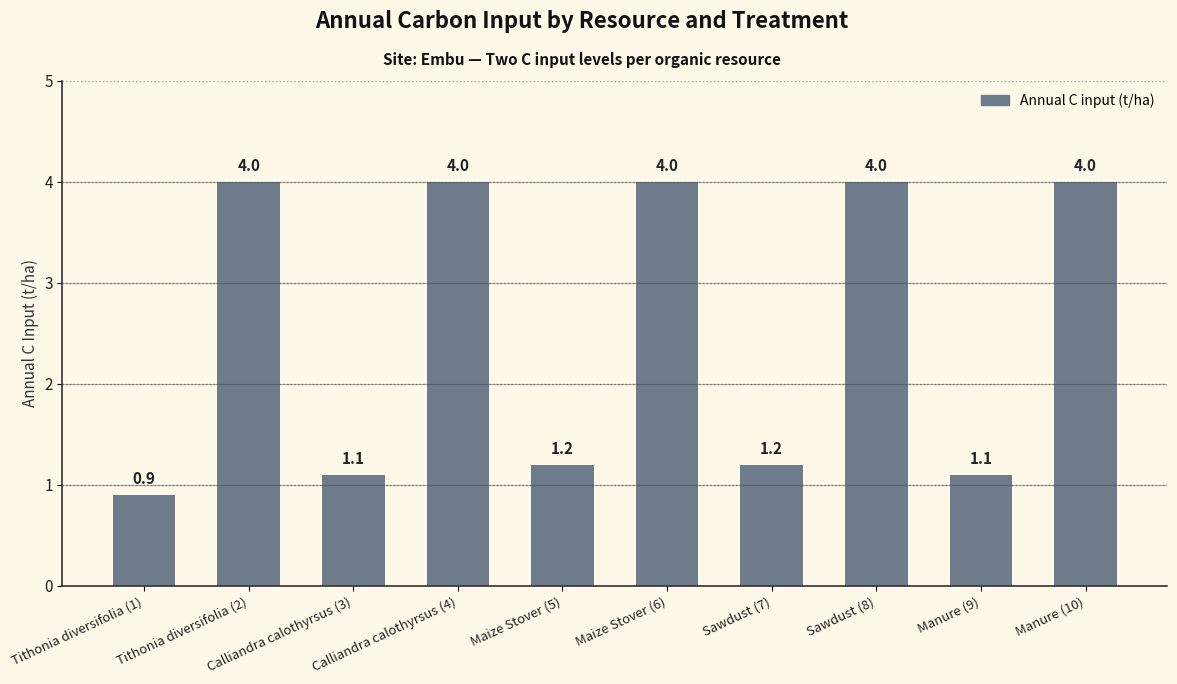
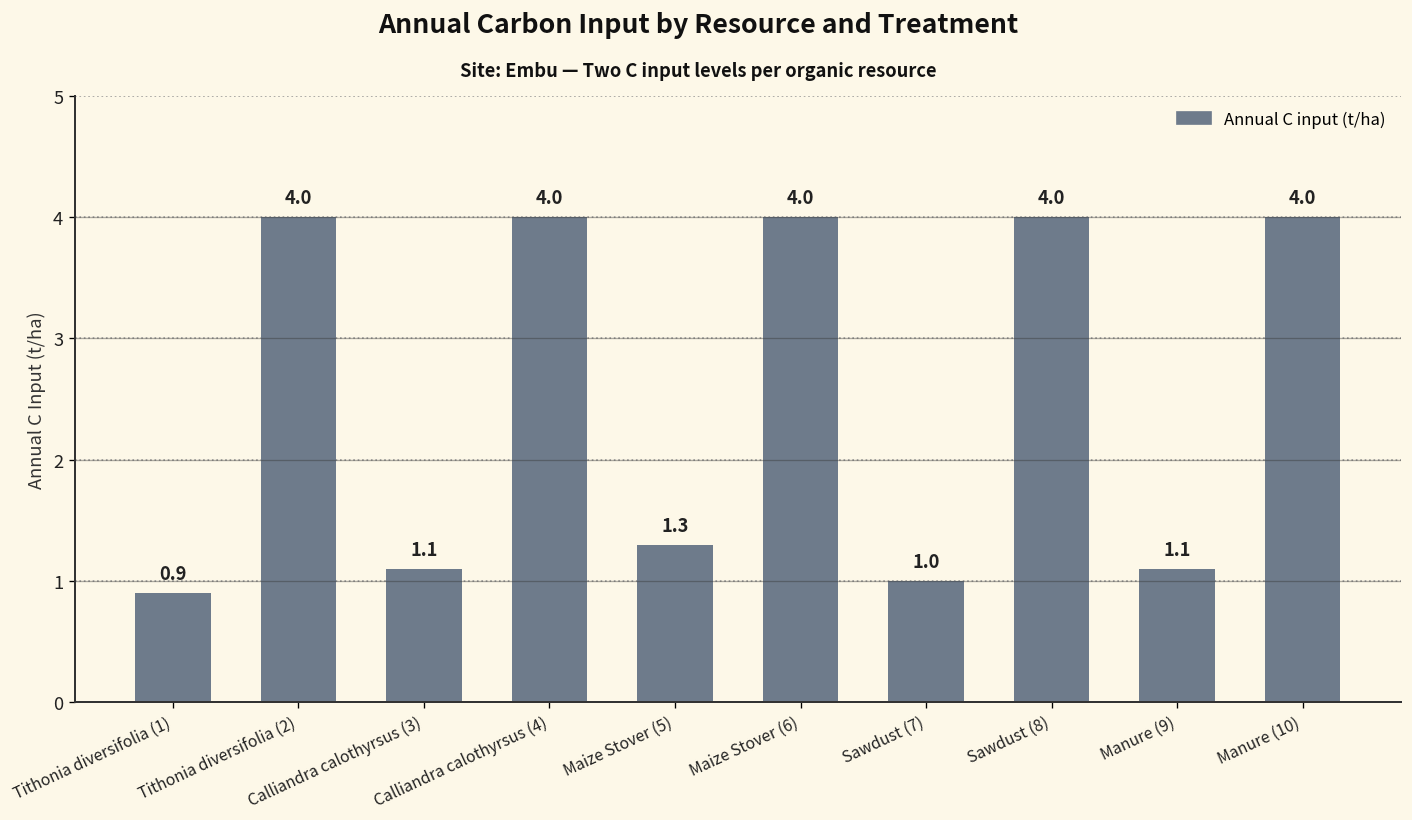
  {
    "Tithonia diversifolia (1)": 0.9,
    "Tithonia diversifolia (2)": 4.0,
    "Calliandra calothyrsus (3)": 1.1,
    "Calliandra calothyrsus (4)": 4.0,
-   "Maize Stover (5)": 1.2,
+   "Maize Stover (5)": 1.3,
    "Maize Stover (6)": 4.0,
-   "Sawdust (7)": 1.2,
+   "Sawdust (7)": 1.0,
    "Sawdust (8)": 4.0,
    "Manure (9)": 1.1,
    "Manure (10)": 4.0
  }
